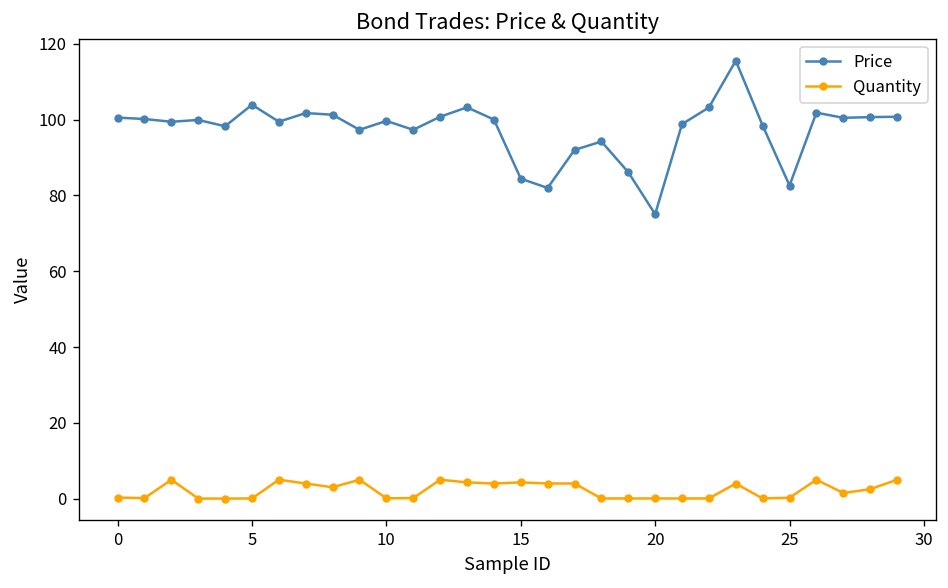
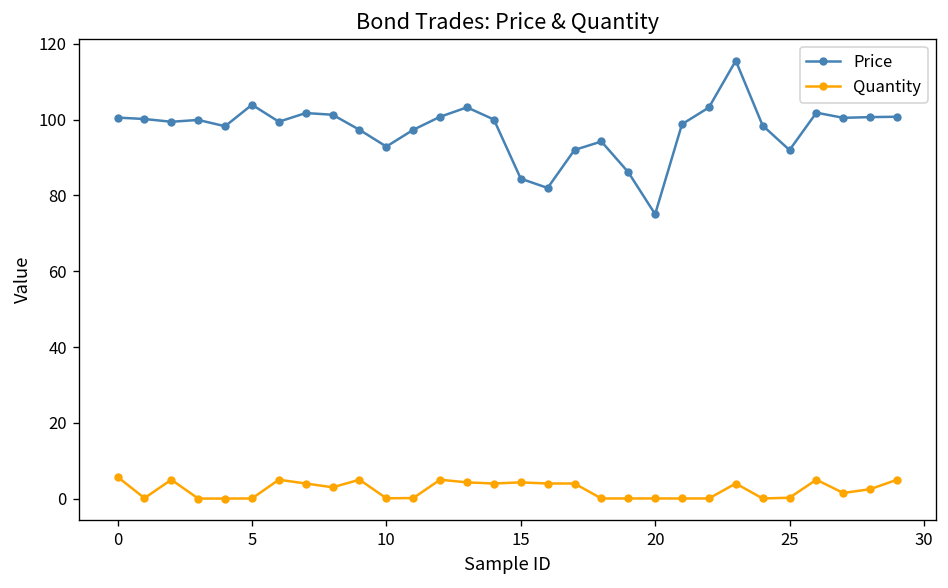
  {
    "Price": {
      "0": 101,
      "5": 104,
-     "10": 100,
+     "10": 93,
      "15": 84,
      "20": 75,
-     "25": 83
+     "25": 92
    },
    "Quantity": {
-     "0": 0,
+     "0": 6,
      "5": 0,
      "10": 0,
      "15": 4,
      "20": 0,
      "25": 0
    }
  }
